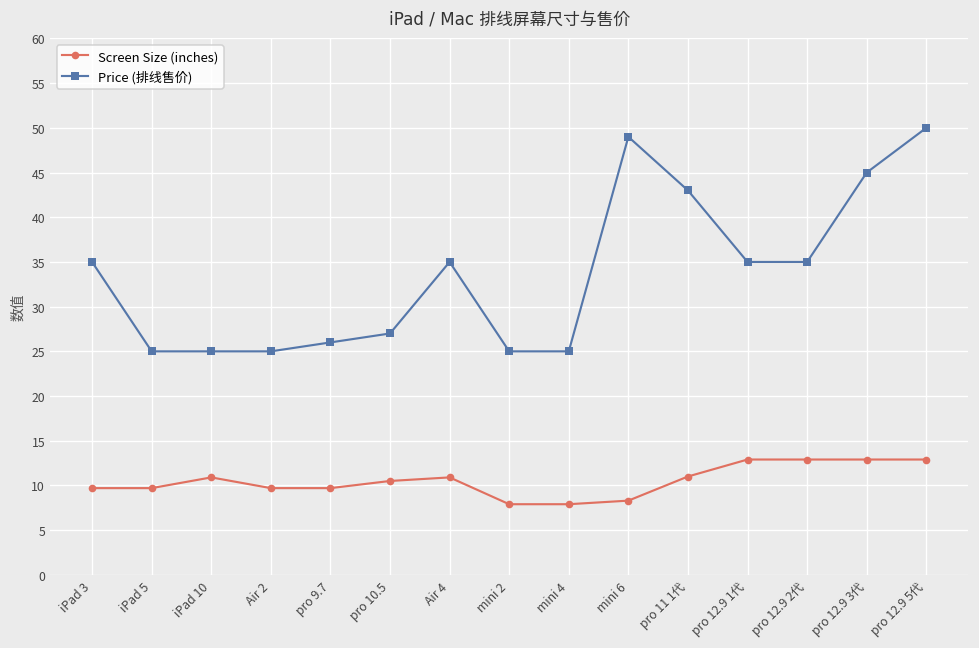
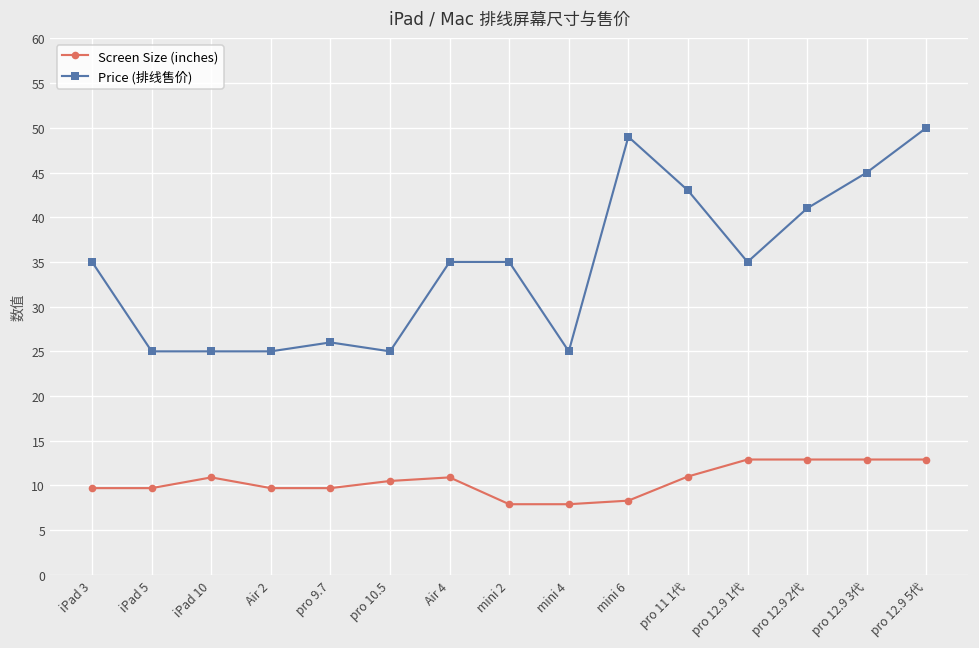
  {
    "Screen Size (inches)": {
      "iPad 3": 10,
      "iPad 5": 10,
      "iPad 10": 11,
      "Air 2": 10,
      "pro 9.7": 10,
      "pro 10.5": 11,
      "Air 4": 11,
      "mini 2": 8,
      "mini 4": 8,
      "mini 6": 8,
      "pro 11 1代": 11,
      "pro 12.9 1代": 13,
      "pro 12.9 2代": 13,
      "pro 12.9 3代": 13,
      "pro 12.9 5代": 13
    },
    "Price (排线售价)": {
      "iPad 3": 35,
      "iPad 5": 25,
      "iPad 10": 25,
      "Air 2": 25,
      "pro 9.7": 26,
-     "pro 10.5": 27,
+     "pro 10.5": 25,
      "Air 4": 35,
-     "mini 2": 25,
+     "mini 2": 35,
      "mini 4": 25,
      "mini 6": 49,
      "pro 11 1代": 43,
      "pro 12.9 1代": 35,
-     "pro 12.9 2代": 35,
+     "pro 12.9 2代": 41,
      "pro 12.9 3代": 45,
      "pro 12.9 5代": 50
    }
  }
